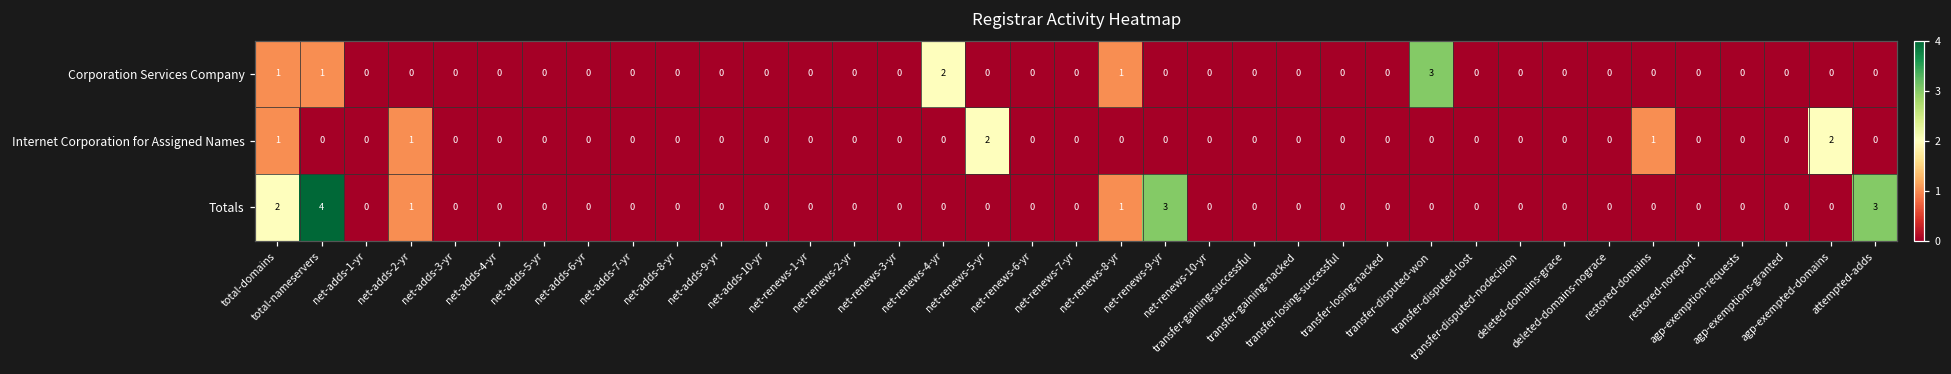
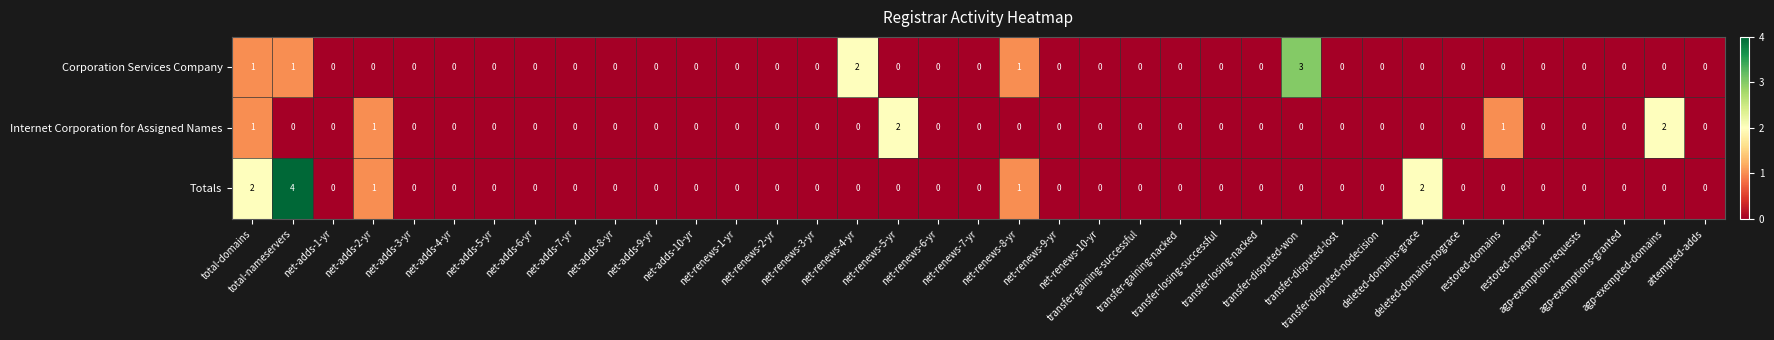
  {
    "Corporation Services Company": {
      "total-domains": 1,
      "total-nameservers": 1,
      "net-adds-1-yr": 0,
      "net-adds-2-yr": 0,
      "net-adds-3-yr": 0,
      "net-adds-4-yr": 0,
      "net-adds-5-yr": 0,
      "net-adds-6-yr": 0,
      "net-adds-7-yr": 0,
      "net-adds-8-yr": 0,
      "net-adds-9-yr": 0,
      "net-adds-10-yr": 0,
      "net-renews-1-yr": 0,
      "net-renews-2-yr": 0,
      "net-renews-3-yr": 0,
      "net-renews-4-yr": 2,
      "net-renews-5-yr": 0,
      "net-renews-6-yr": 0,
      "net-renews-7-yr": 0,
      "net-renews-8-yr": 1,
      "net-renews-9-yr": 0,
      "net-renews-10-yr": 0,
      "transfer-gaining-successful": 0,
      "transfer-gaining-nacked": 0,
      "transfer-losing-successful": 0,
      "transfer-losing-nacked": 0,
      "transfer-disputed-won": 3,
      "transfer-disputed-lost": 0,
      "transfer-disputed-nodecision": 0,
      "deleted-domains-grace": 0,
      "deleted-domains-nograce": 0,
      "restored-domains": 0,
      "restored-noreport": 0,
      "agp-exemption-requests": 0,
      "agp-exemptions-granted": 0,
      "agp-exempted-domains": 0,
      "attempted-adds": 0
    },
    "Internet Corporation for Assigned Names": {
      "total-domains": 1,
      "total-nameservers": 0,
      "net-adds-1-yr": 0,
      "net-adds-2-yr": 1,
      "net-adds-3-yr": 0,
      "net-adds-4-yr": 0,
      "net-adds-5-yr": 0,
      "net-adds-6-yr": 0,
      "net-adds-7-yr": 0,
      "net-adds-8-yr": 0,
      "net-adds-9-yr": 0,
      "net-adds-10-yr": 0,
      "net-renews-1-yr": 0,
      "net-renews-2-yr": 0,
      "net-renews-3-yr": 0,
      "net-renews-4-yr": 0,
      "net-renews-5-yr": 2,
      "net-renews-6-yr": 0,
      "net-renews-7-yr": 0,
      "net-renews-8-yr": 0,
      "net-renews-9-yr": 0,
      "net-renews-10-yr": 0,
      "transfer-gaining-successful": 0,
      "transfer-gaining-nacked": 0,
      "transfer-losing-successful": 0,
      "transfer-losing-nacked": 0,
      "transfer-disputed-won": 0,
      "transfer-disputed-lost": 0,
      "transfer-disputed-nodecision": 0,
      "deleted-domains-grace": 0,
      "deleted-domains-nograce": 0,
      "restored-domains": 1,
      "restored-noreport": 0,
      "agp-exemption-requests": 0,
      "agp-exemptions-granted": 0,
      "agp-exempted-domains": 2,
      "attempted-adds": 0
    },
    "Totals": {
      "total-domains": 2,
      "total-nameservers": 4,
      "net-adds-1-yr": 0,
      "net-adds-2-yr": 1,
      "net-adds-3-yr": 0,
      "net-adds-4-yr": 0,
      "net-adds-5-yr": 0,
      "net-adds-6-yr": 0,
      "net-adds-7-yr": 0,
      "net-adds-8-yr": 0,
      "net-adds-9-yr": 0,
      "net-adds-10-yr": 0,
      "net-renews-1-yr": 0,
      "net-renews-2-yr": 0,
      "net-renews-3-yr": 0,
      "net-renews-4-yr": 0,
      "net-renews-5-yr": 0,
      "net-renews-6-yr": 0,
      "net-renews-7-yr": 0,
      "net-renews-8-yr": 1,
-     "net-renews-9-yr": 3,
+     "net-renews-9-yr": 0,
      "net-renews-10-yr": 0,
      "transfer-gaining-successful": 0,
      "transfer-gaining-nacked": 0,
      "transfer-losing-successful": 0,
      "transfer-losing-nacked": 0,
      "transfer-disputed-won": 0,
      "transfer-disputed-lost": 0,
      "transfer-disputed-nodecision": 0,
-     "deleted-domains-grace": 0,
+     "deleted-domains-grace": 2,
      "deleted-domains-nograce": 0,
      "restored-domains": 0,
      "restored-noreport": 0,
      "agp-exemption-requests": 0,
      "agp-exemptions-granted": 0,
      "agp-exempted-domains": 0,
-     "attempted-adds": 3
+     "attempted-adds": 0
    }
  }
